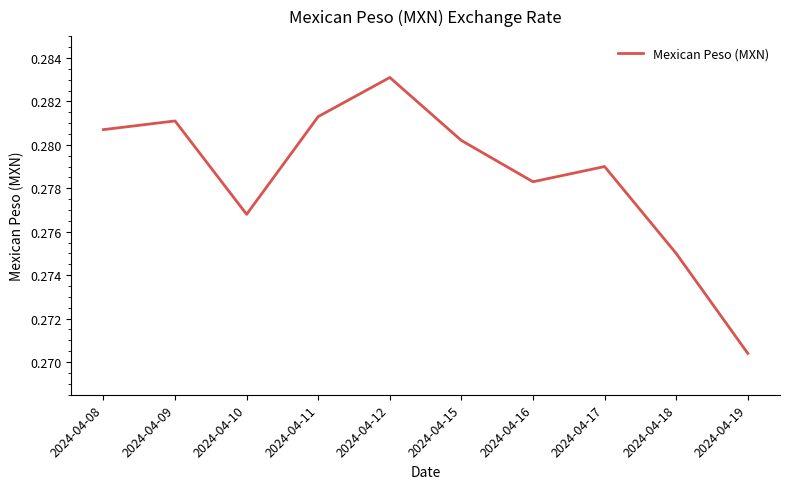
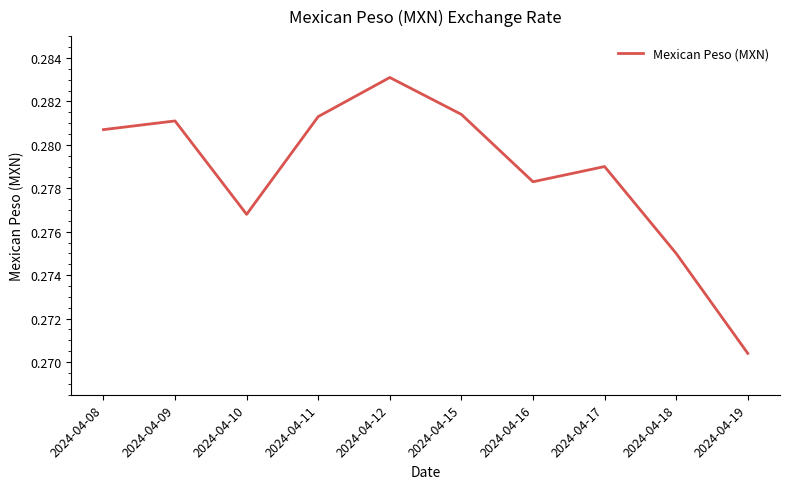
  {
    "2024-04-08": 0.2807,
    "2024-04-09": 0.2811,
    "2024-04-10": 0.2768,
    "2024-04-11": 0.2813,
    "2024-04-12": 0.2831,
-   "2024-04-15": 0.2802,
+   "2024-04-15": 0.2814,
    "2024-04-16": 0.2783,
    "2024-04-17": 0.2790,
    "2024-04-18": 0.2750,
    "2024-04-19": 0.2704
  }
